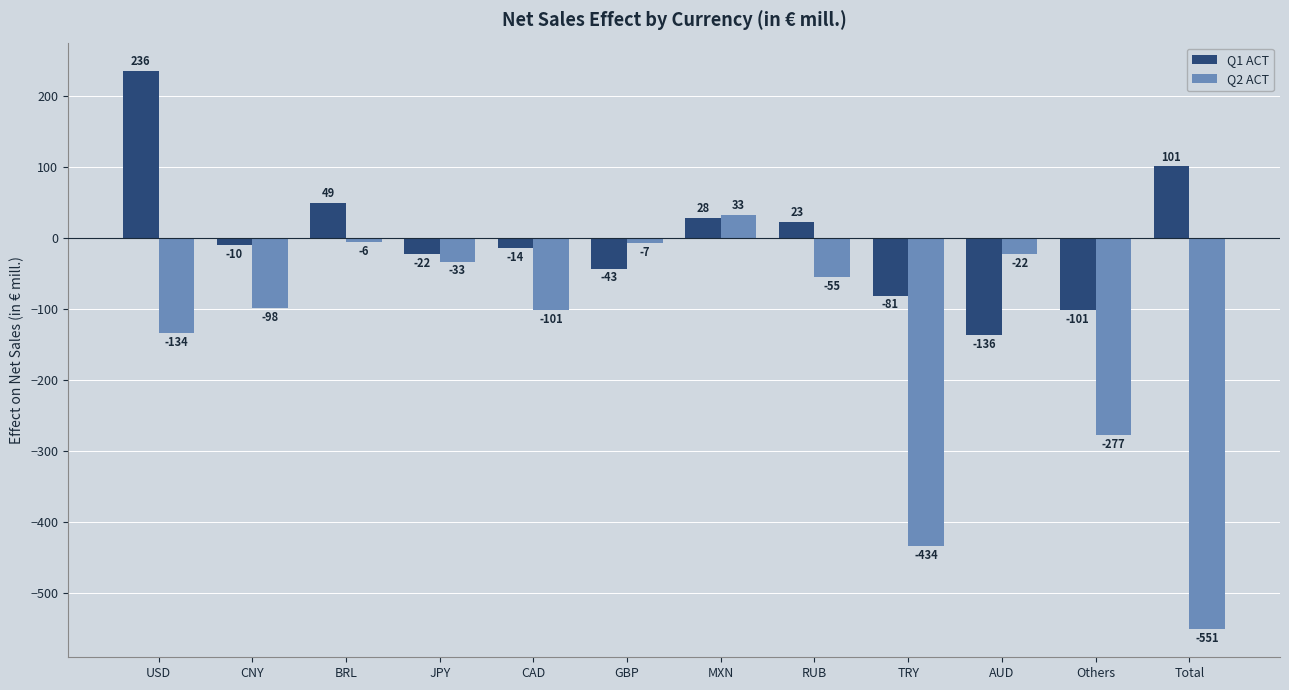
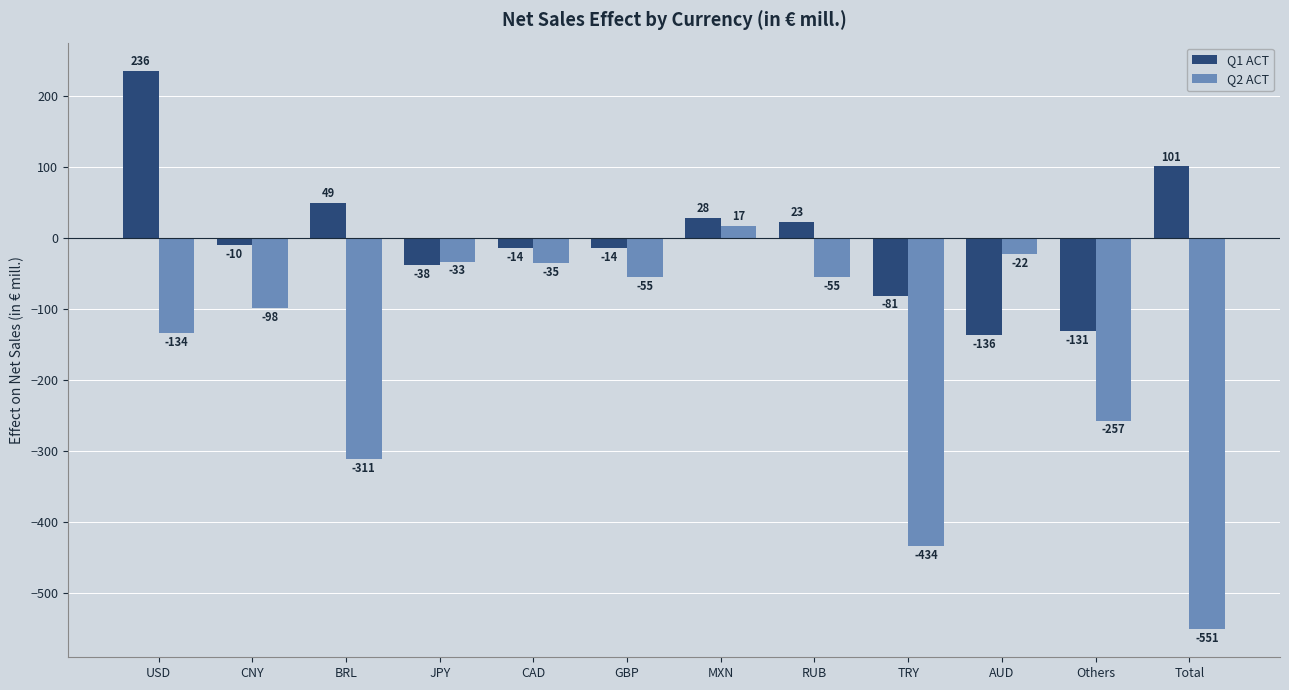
  {
    "Q1 ACT": {
      "USD": 236,
      "CNY": -10,
      "BRL": 49,
-     "JPY": -22,
+     "JPY": -38,
      "CAD": -14,
-     "GBP": -43,
+     "GBP": -14,
      "MXN": 28,
      "RUB": 23,
      "TRY": -81,
      "AUD": -136,
-     "Others": -101,
+     "Others": -131,
      "Total": 101
    },
    "Q2 ACT": {
      "USD": -134,
      "CNY": -98,
-     "BRL": -6,
+     "BRL": -311,
      "JPY": -33,
-     "CAD": -101,
-     "GBP": -7,
-     "MXN": 33,
+     "CAD": -35,
+     "GBP": -55,
+     "MXN": 17,
      "RUB": -55,
      "TRY": -434,
      "AUD": -22,
-     "Others": -277,
+     "Others": -257,
      "Total": -551
    }
  }
